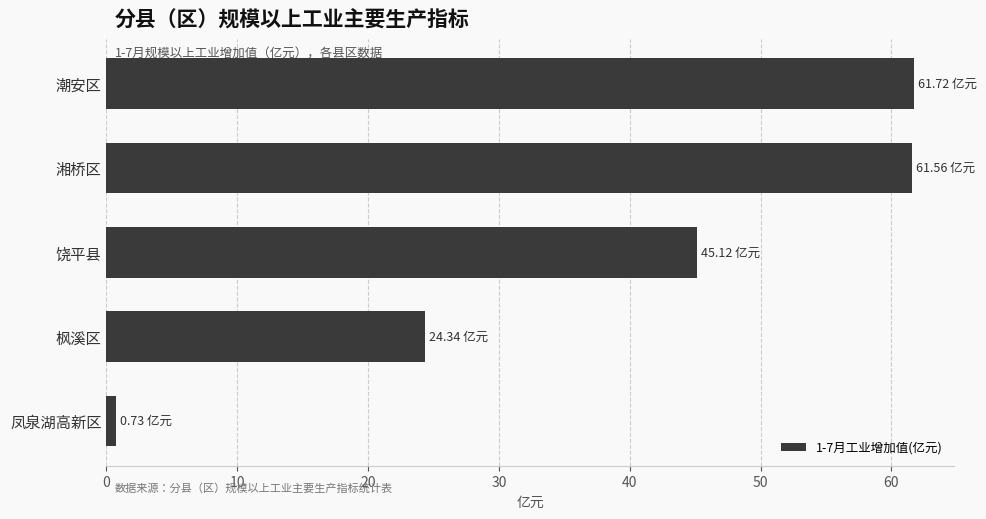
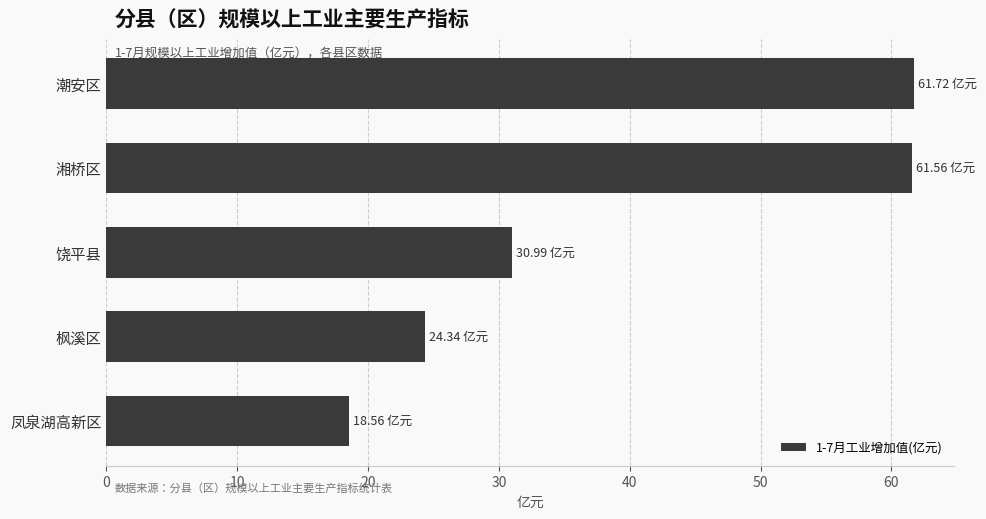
  {
    "潮安区": 61.72,
    "湘桥区": 61.56,
-   "饶平县": 45.12,
+   "饶平县": 30.99,
    "枫溪区": 24.34,
-   "凤泉湖高新区": 0.73
+   "凤泉湖高新区": 18.56
  }
